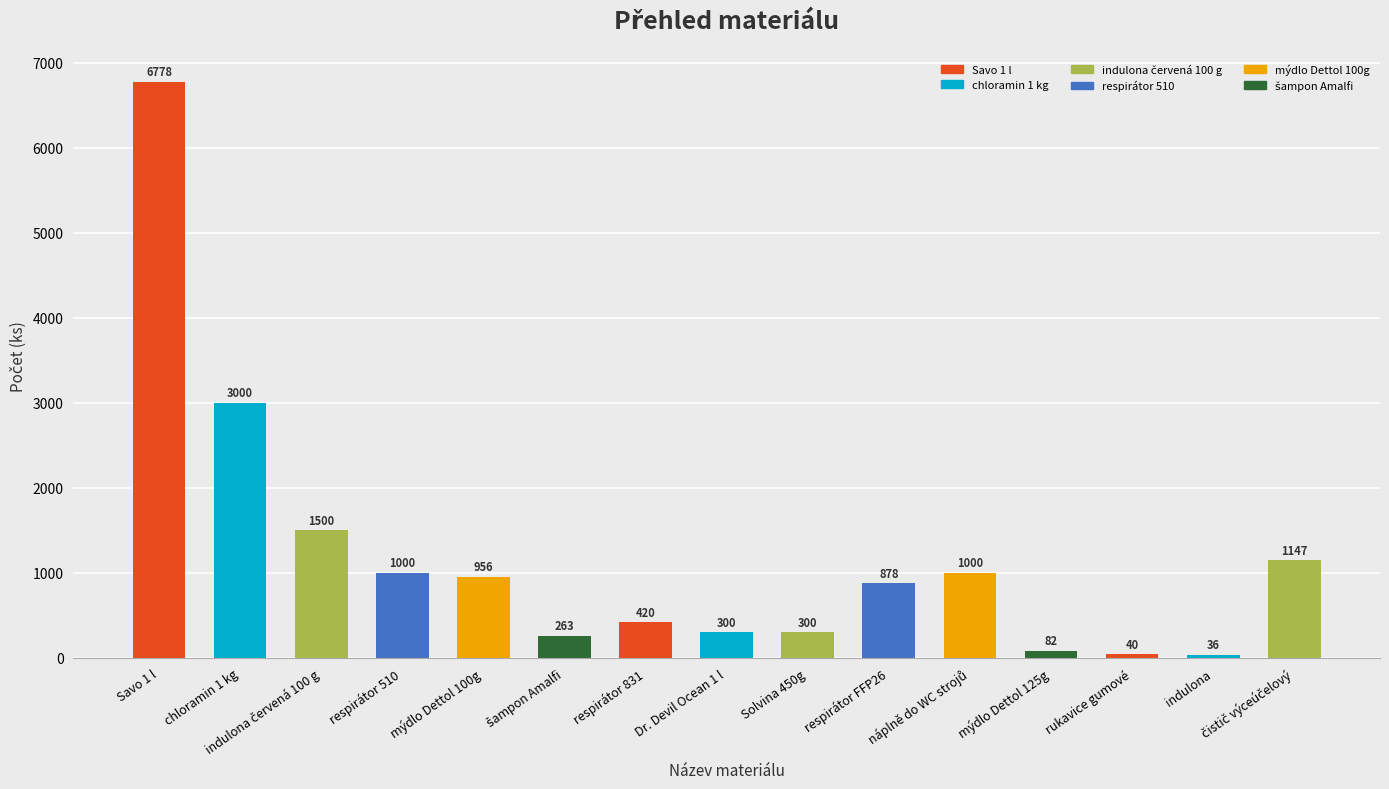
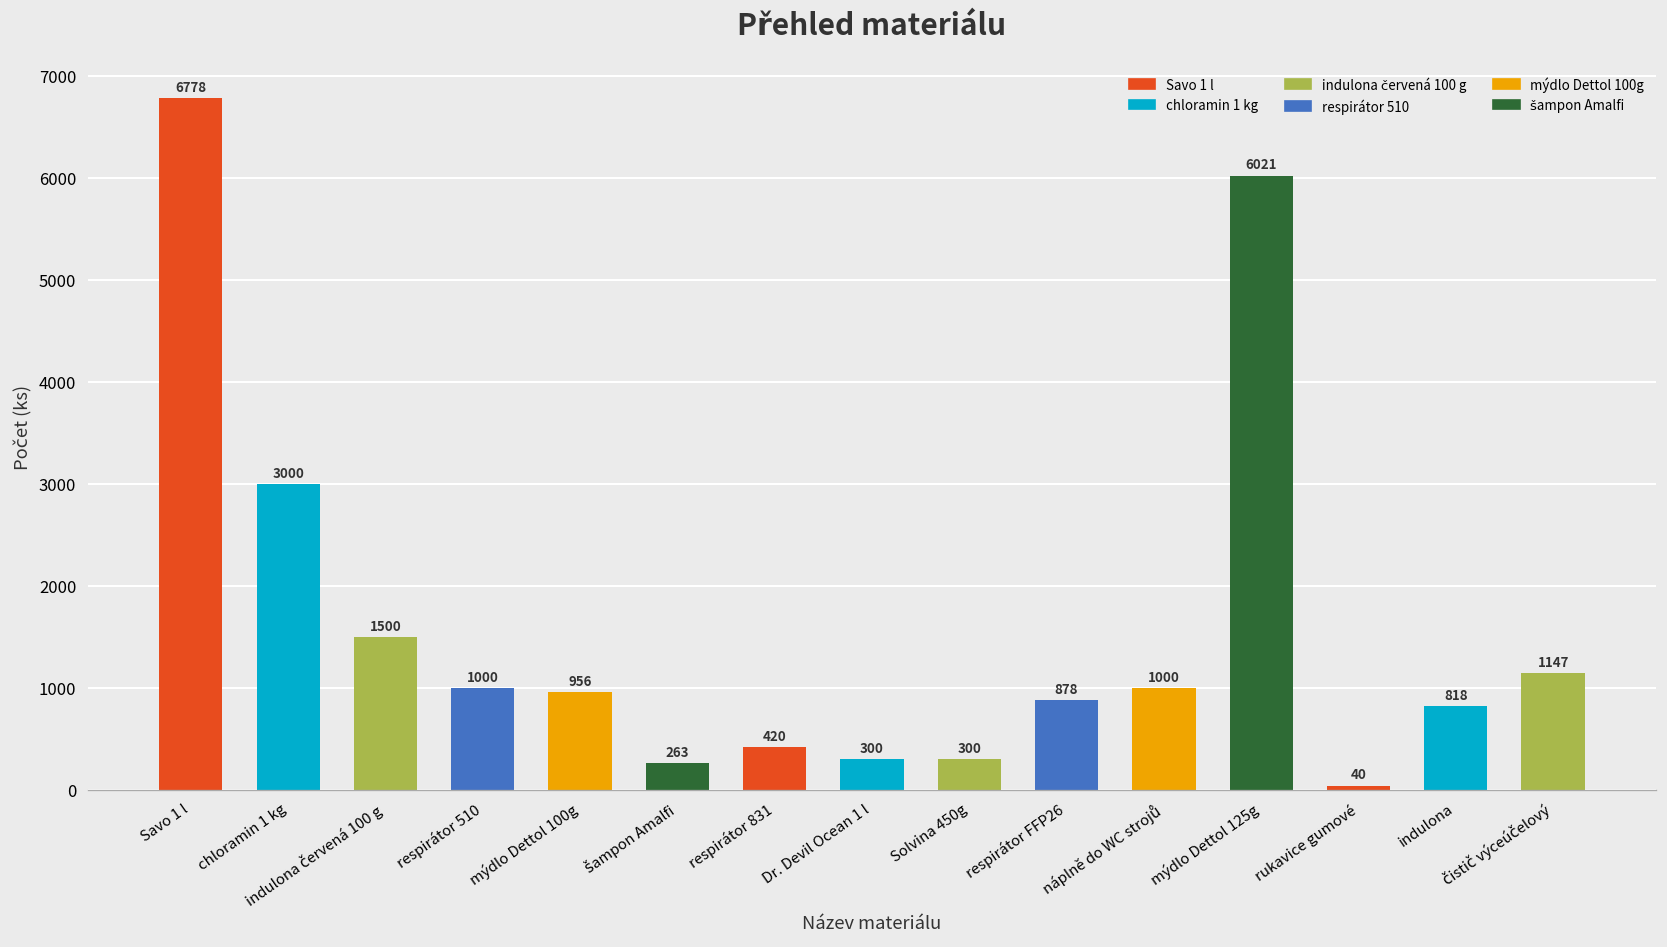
  {
    "Savo 1 l": 6778,
    "chloramin 1 kg": 3000,
    "indulona červená 100 g": 1500,
    "respirátor 510": 1000,
    "mýdlo Dettol 100g": 956,
    "šampon Amalfi": 263,
    "respirátor 831": 420,
    "Dr. Devil Ocean 1 l": 300,
    "Solvina 450g": 300,
    "respirátor FFP26": 878,
    "náplně do WC strojů": 1000,
-   "mýdlo Dettol 125g": 82,
+   "mýdlo Dettol 125g": 6021,
    "rukavice gumové": 40,
-   "indulona": 36,
+   "indulona": 818,
    "čistič výceúčelový": 1147
  }
